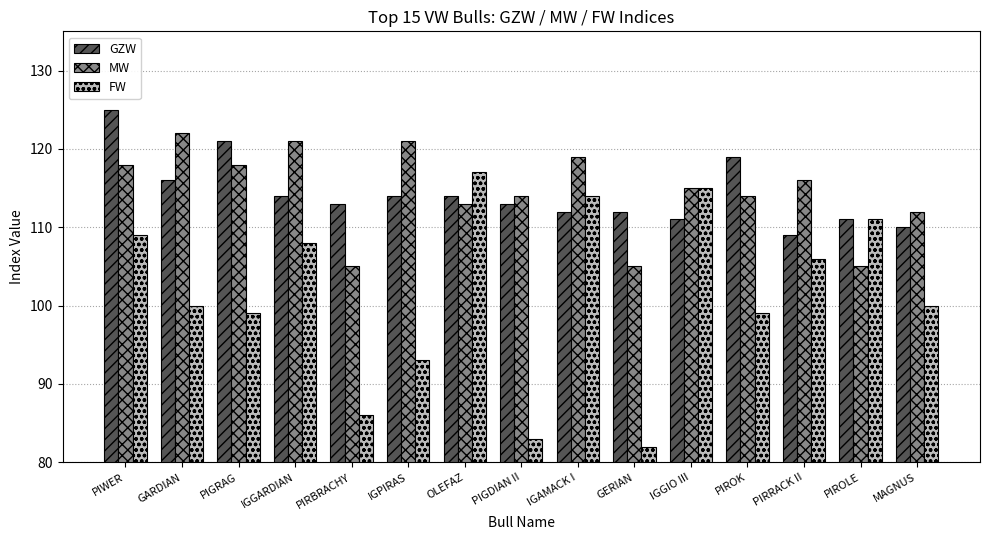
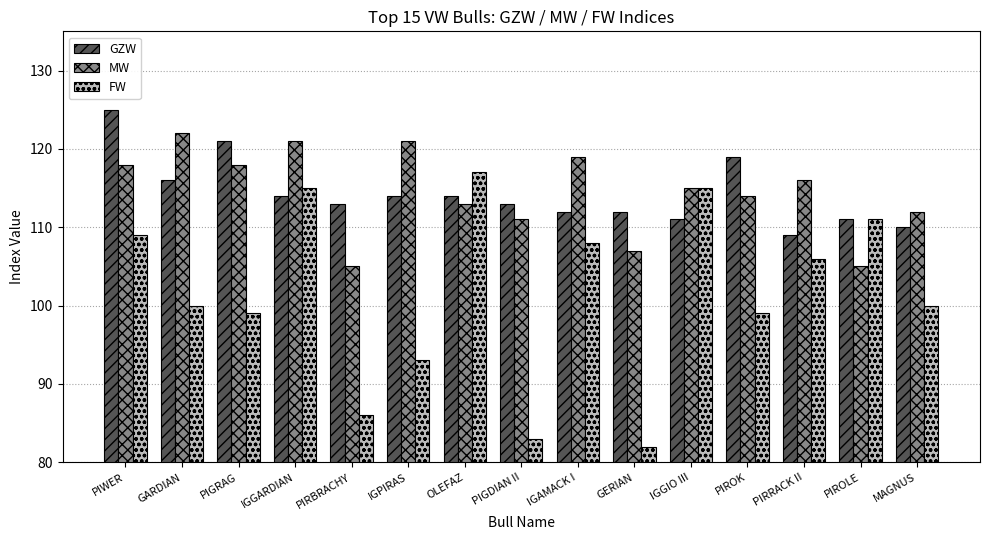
  {
    "GZW": {
      "PIWER": 125,
      "GARDIAN": 116,
      "PIGRAG": 121,
      "IGGARDIAN": 114,
      "PIRBRACHY": 113,
      "IGPIRAS": 114,
      "OLEFAZ": 114,
      "PIGDIAN II": 113,
      "IGAMACK I": 112,
      "GERIAN": 112,
      "IGGIO III": 111,
      "PIROK": 119,
      "PIRRACK II": 109,
      "PIROLE": 111,
      "MAGNUS": 110
    },
    "MW": {
      "PIWER": 118,
      "GARDIAN": 122,
      "PIGRAG": 118,
      "IGGARDIAN": 121,
      "PIRBRACHY": 105,
      "IGPIRAS": 121,
      "OLEFAZ": 113,
-     "PIGDIAN II": 114,
+     "PIGDIAN II": 111,
      "IGAMACK I": 119,
-     "GERIAN": 105,
+     "GERIAN": 107,
      "IGGIO III": 115,
      "PIROK": 114,
      "PIRRACK II": 116,
      "PIROLE": 105,
      "MAGNUS": 112
    },
    "FW": {
      "PIWER": 109,
      "GARDIAN": 100,
      "PIGRAG": 99,
-     "IGGARDIAN": 108,
+     "IGGARDIAN": 115,
      "PIRBRACHY": 86,
      "IGPIRAS": 93,
      "OLEFAZ": 117,
      "PIGDIAN II": 83,
-     "IGAMACK I": 114,
+     "IGAMACK I": 108,
      "GERIAN": 82,
      "IGGIO III": 115,
      "PIROK": 99,
      "PIRRACK II": 106,
      "PIROLE": 111,
      "MAGNUS": 100
    }
  }
